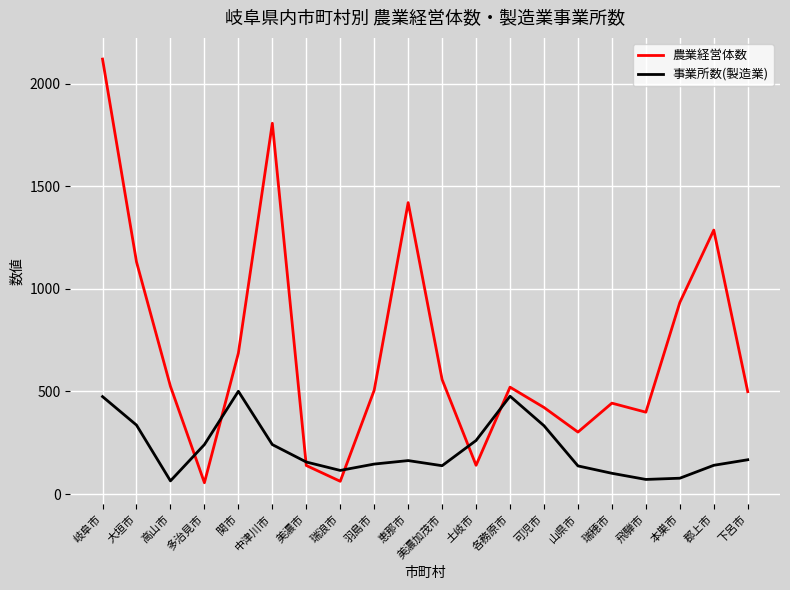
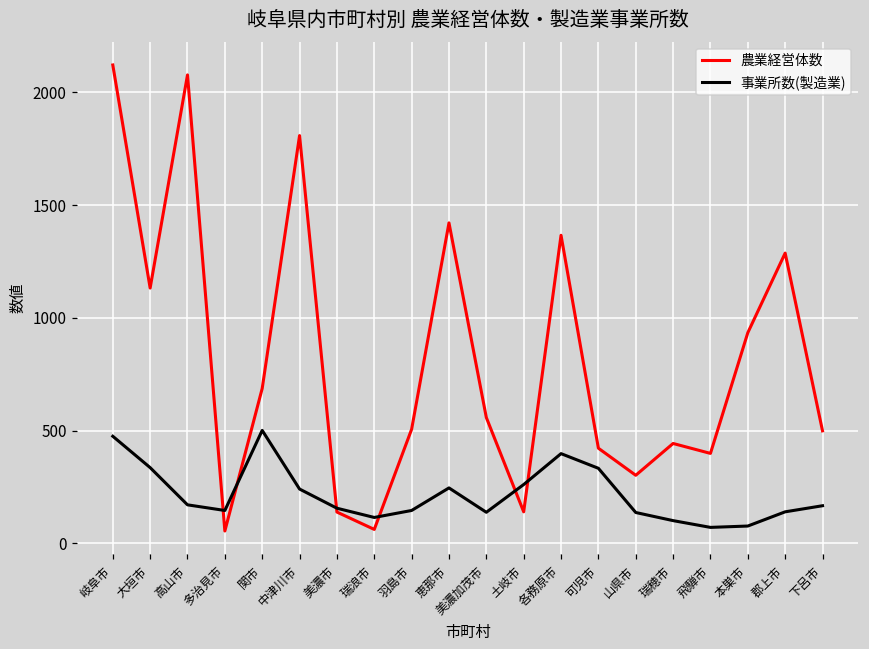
  {
    "農業経営体数": {
      "岐阜市": 2120,
      "大垣市": 1130,
-     "高山市": 530,
+     "高山市": 2080,
      "多治見市": 60,
      "関市": 690,
      "中津川市": 1810,
      "美濃市": 140,
      "瑞浪市": 60,
      "羽島市": 510,
      "恵那市": 1420,
      "美濃加茂市": 560,
      "土岐市": 140,
-     "各務原市": 520,
+     "各務原市": 1370,
      "可児市": 420,
      "山県市": 300,
      "瑞穂市": 440,
      "飛騨市": 400,
      "本巣市": 930,
      "郡上市": 1290,
      "下呂市": 500
    },
    "事業所数(製造業)": {
      "岐阜市": 480,
      "大垣市": 340,
-     "高山市": 60,
-     "多治見市": 240,
+     "高山市": 170,
+     "多治見市": 150,
      "関市": 500,
      "中津川市": 240,
      "美濃市": 160,
      "瑞浪市": 120,
      "羽島市": 150,
-     "恵那市": 160,
+     "恵那市": 250,
      "美濃加茂市": 140,
      "土岐市": 260,
-     "各務原市": 480,
+     "各務原市": 400,
      "可児市": 330,
      "山県市": 140,
      "瑞穂市": 100,
      "飛騨市": 70,
      "本巣市": 80,
      "郡上市": 140,
      "下呂市": 170
    }
  }
